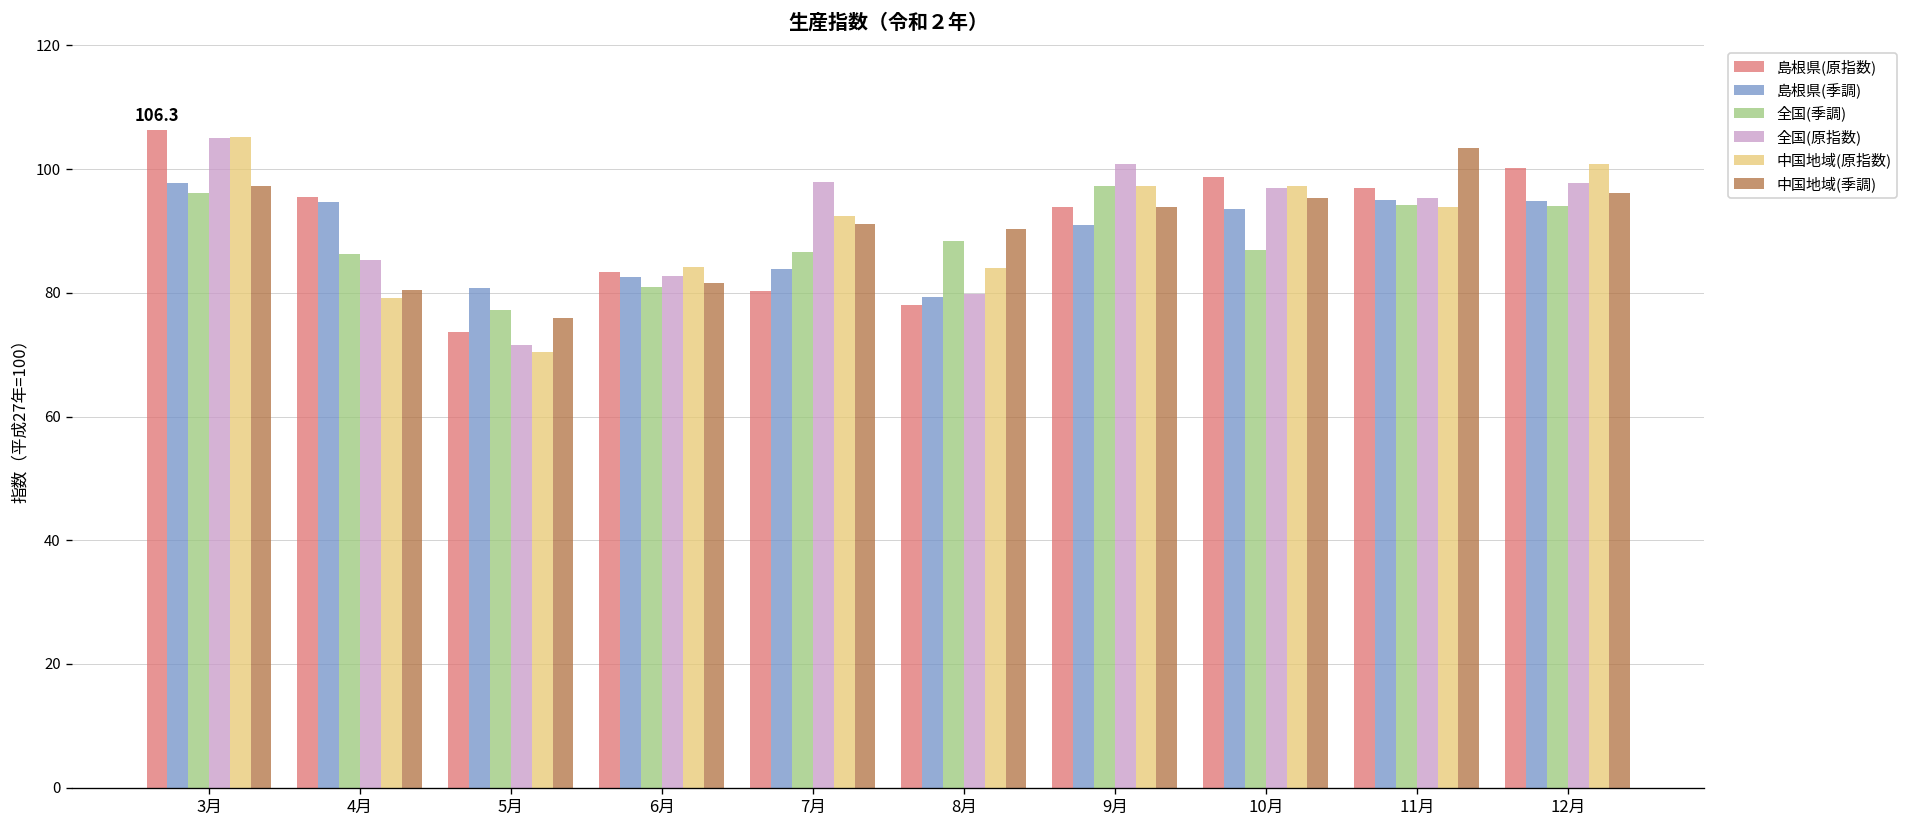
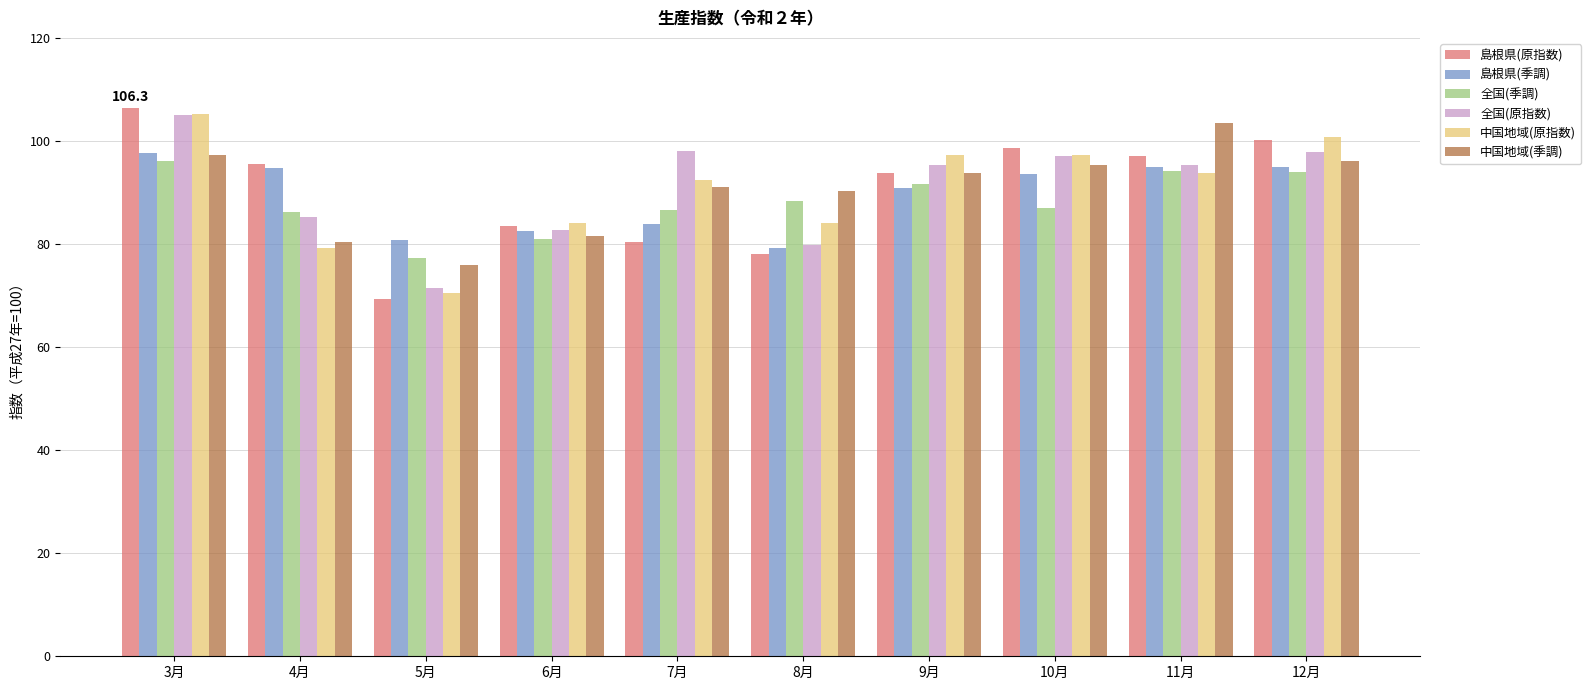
  {
    "島根県(原指数)": {
      "4月": 96,
-     "5月": 74,
+     "5月": 69,
      "6月": 83,
      "7月": 80,
      "8月": 78,
      "9月": 94,
      "10月": 99,
      "11月": 97,
      "12月": 100
    },
    "島根県(季調)": {
      "3月": 98,
      "4月": 95,
      "5月": 81,
      "6月": 83,
      "7月": 84,
      "8月": 79,
      "9月": 91,
      "10月": 94,
      "11月": 95,
      "12月": 95
    },
    "全国(季調)": {
      "3月": 96,
      "4月": 86,
      "5月": 77,
      "6月": 81,
      "7月": 87,
      "8月": 88,
-     "9月": 97,
+     "9月": 92,
      "10月": 87,
      "11月": 94,
      "12月": 94
    },
    "全国(原指数)": {
      "3月": 105,
      "4月": 85,
      "5月": 72,
      "6月": 83,
      "7月": 98,
      "8月": 80,
-     "9月": 101,
+     "9月": 95,
      "10月": 97,
      "11月": 95,
      "12月": 98
    },
    "中国地域(原指数)": {
      "3月": 105,
      "4月": 79,
      "5月": 70,
      "6月": 84,
      "7月": 92,
      "8月": 84,
      "9月": 97,
      "10月": 97,
      "11月": 94,
      "12月": 101
    },
    "中国地域(季調)": {
      "3月": 97,
      "4月": 80,
      "5月": 76,
      "6月": 82,
      "7月": 91,
      "8月": 90,
      "9月": 94,
      "10月": 95,
      "11月": 103,
      "12月": 96
    }
  }
